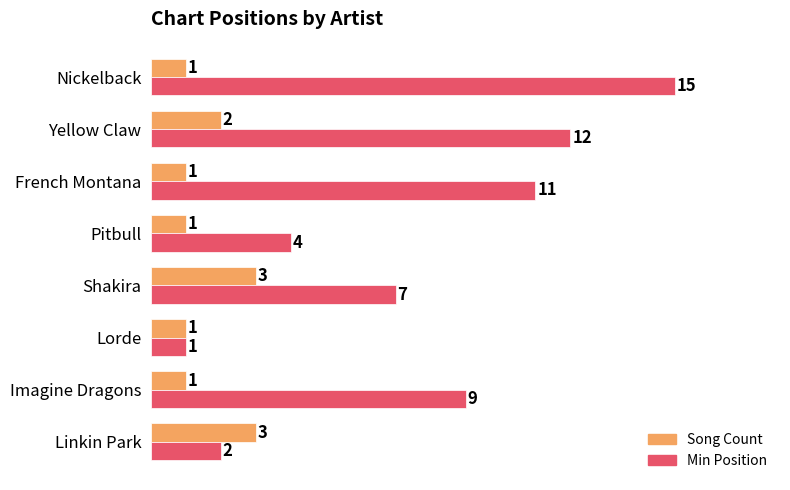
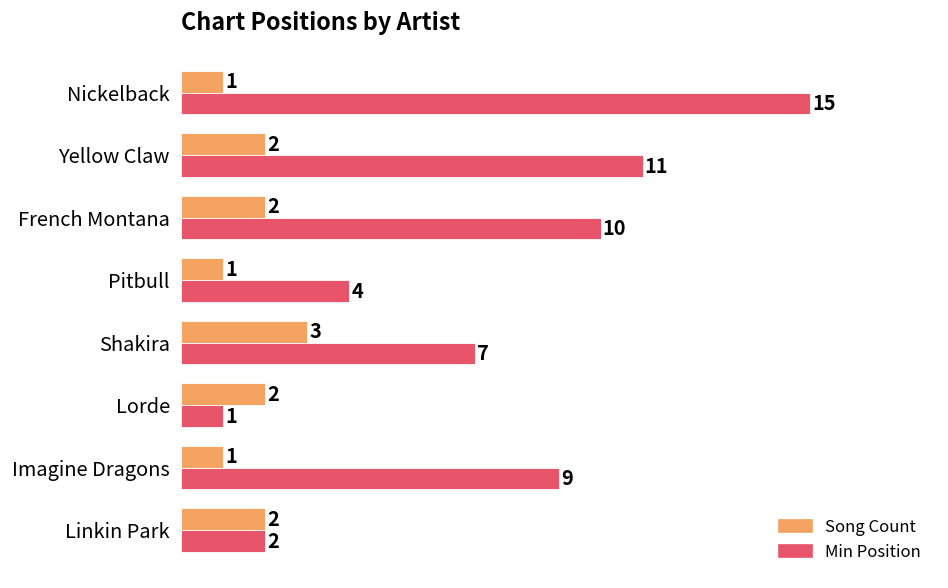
  {
    "Song Count": {
      "Nickelback": 1,
      "Yellow Claw": 2,
-     "French Montana": 1,
+     "French Montana": 2,
      "Pitbull": 1,
      "Shakira": 3,
-     "Lorde": 1,
+     "Lorde": 2,
      "Imagine Dragons": 1,
-     "Linkin Park": 3
+     "Linkin Park": 2
    },
    "Min Position": {
      "Nickelback": 15,
-     "Yellow Claw": 12,
-     "French Montana": 11,
+     "Yellow Claw": 11,
+     "French Montana": 10,
      "Pitbull": 4,
      "Shakira": 7,
      "Lorde": 1,
      "Imagine Dragons": 9,
      "Linkin Park": 2
    }
  }
